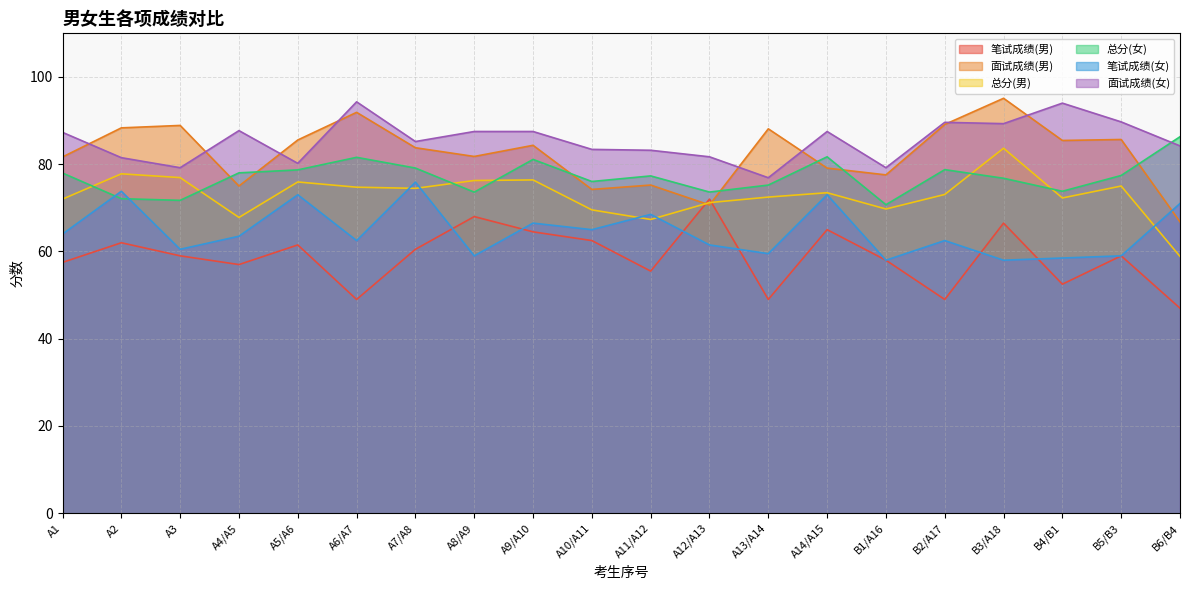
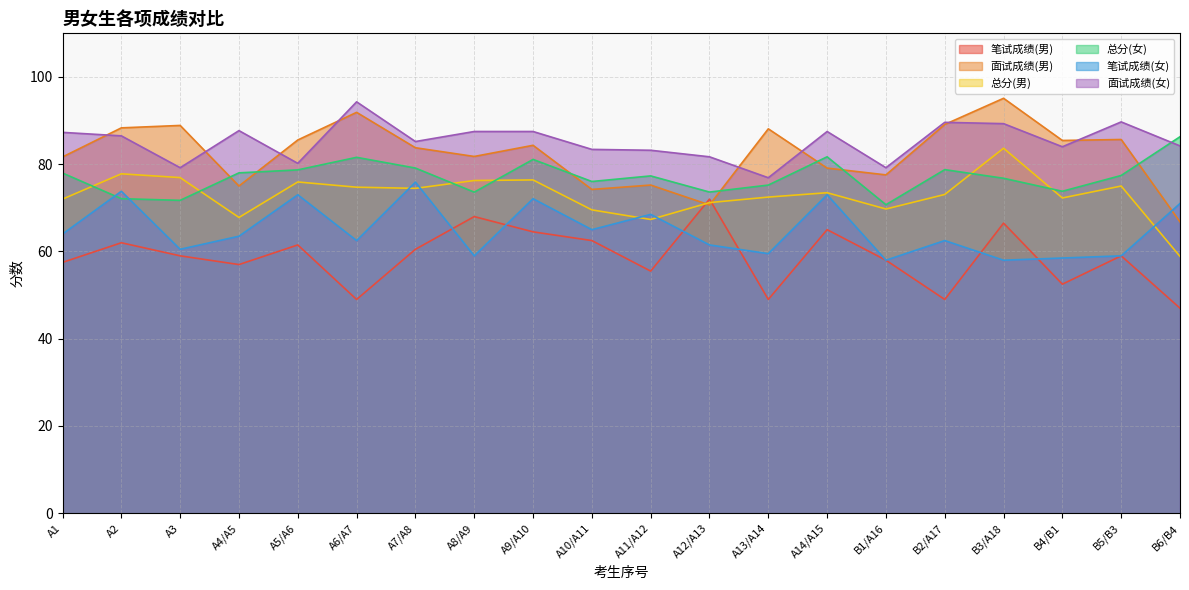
  {
    "总分(女)": {
      "A1": 78,
      "A2": 72,
      "A3": 72,
      "A4/A5": 78,
      "A5/A6": 79,
      "A6/A7": 82,
      "A7/A8": 79,
      "A8/A9": 74,
      "A9/A10": 81,
      "A10/A11": 76,
      "A11/A12": 77,
      "A12/A13": 74,
      "A13/A14": 75,
      "A14/A15": 82,
      "B1/A16": 71,
      "B2/A17": 79,
      "B3/A18": 77,
      "B4/B1": 74,
      "B5/B3": 77,
      "B6/B4": 86
    },
    "笔试成绩(女)": {
      "A1": 64,
      "A2": 74,
      "A3": 61,
      "A4/A5": 64,
      "A5/A6": 73,
      "A6/A7": 63,
      "A7/A8": 76,
      "A8/A9": 59,
-     "A9/A10": 67,
+     "A9/A10": 72,
      "A10/A11": 65,
      "A11/A12": 69,
      "A12/A13": 62,
      "A13/A14": 60,
      "B2/A17": 63,
      "B3/A18": 58,
      "B4/B1": 59,
      "B6/B4": 71
    },
    "面试成绩(女)": {
      "A1": 87,
-     "A2": 82,
+     "A2": 87,
      "A3": 79,
      "A4/A5": 88,
      "A5/A6": 80,
      "A6/A7": 94,
      "A7/A8": 85,
      "A8/A9": 88,
      "A9/A10": 88,
      "A10/A11": 83,
      "A11/A12": 83,
      "A12/A13": 82,
      "A13/A14": 77,
      "A14/A15": 88,
      "B1/A16": 79,
      "B3/A18": 89,
-     "B4/B1": 94,
+     "B4/B1": 84,
      "B5/B3": 90,
      "B6/B4": 84
    }
  }
